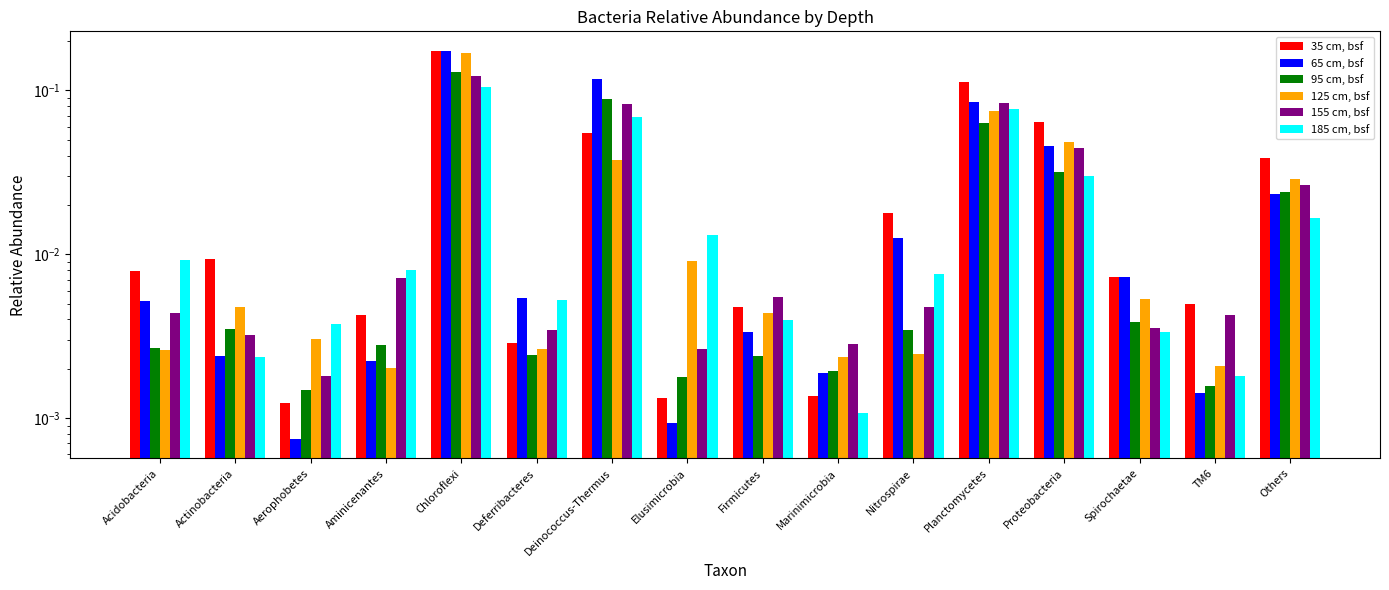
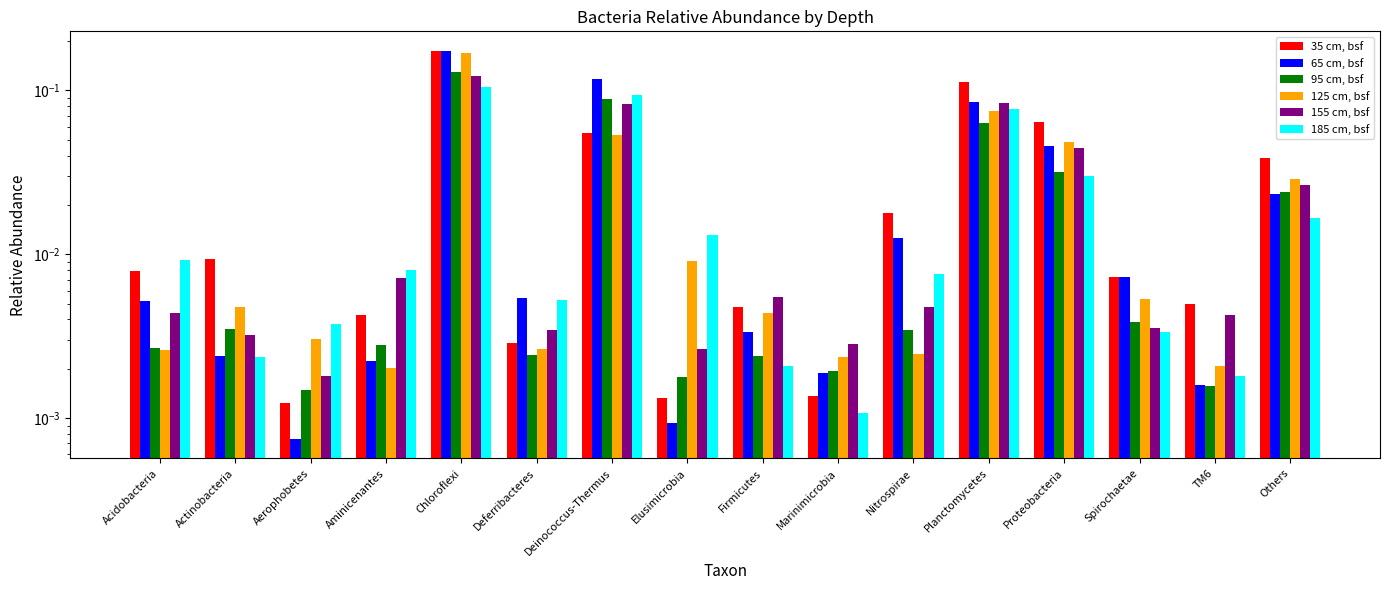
  {
    "35 cm, bsf": {
      "Acidobacteria": 0.008,
      "Actinobacteria": 0.009,
      "Aerophobetes": 0.0012,
      "Aminicenantes": 0.0043,
      "Chloroflexi": 0.17,
      "Deferribacteres": 0.0029,
      "Deinococcus-Thermus": 0.055,
      "Elusimicrobia": 0.0013,
      "Firmicutes": 0.0048,
      "Marinimicrobia": 0.0014,
      "Nitrospirae": 0.018,
      "Planctomycetes": 0.11,
      "Proteobacteria": 0.064,
      "Spirochaetae": 0.007,
      "TM6": 0.0050,
      "Others": 0.039
    },
    "65 cm, bsf": {
      "Acidobacteria": 0.0052,
      "Actinobacteria": 0.0024,
      "Aerophobetes": 0.0007,
      "Aminicenantes": 0.0022,
      "Chloroflexi": 0.17,
      "Deferribacteres": 0.0054,
      "Deinococcus-Thermus": 0.12,
      "Elusimicrobia": 0.0009,
      "Firmicutes": 0.0033,
      "Marinimicrobia": 0.0019,
      "Nitrospirae": 0.013,
      "Planctomycetes": 0.08,
      "Proteobacteria": 0.045,
      "Spirochaetae": 0.007,
-     "TM6": 0.0014,
+     "TM6": 0.0016,
      "Others": 0.023
    },
    "95 cm, bsf": {
      "Acidobacteria": 0.0027,
      "Actinobacteria": 0.0035,
      "Aerophobetes": 0.0015,
      "Aminicenantes": 0.0028,
      "Chloroflexi": 0.13,
      "Deferribacteres": 0.0024,
      "Deinococcus-Thermus": 0.09,
      "Elusimicrobia": 0.0018,
      "Firmicutes": 0.0024,
      "Marinimicrobia": 0.0019,
      "Nitrospirae": 0.0034,
      "Planctomycetes": 0.063,
      "Proteobacteria": 0.032,
      "Spirochaetae": 0.0039,
      "TM6": 0.0016,
      "Others": 0.024
    },
    "125 cm, bsf": {
      "Acidobacteria": 0.0026,
      "Actinobacteria": 0.0048,
      "Aerophobetes": 0.003,
      "Aminicenantes": 0.002,
      "Chloroflexi": 0.17,
      "Deferribacteres": 0.0027,
-     "Deinococcus-Thermus": 0.038,
+     "Deinococcus-Thermus": 0.053,
      "Elusimicrobia": 0.009,
      "Firmicutes": 0.0044,
      "Marinimicrobia": 0.0024,
      "Nitrospirae": 0.0025,
      "Planctomycetes": 0.08,
      "Proteobacteria": 0.048,
      "Spirochaetae": 0.0053,
      "TM6": 0.0021,
      "Others": 0.029
    },
    "155 cm, bsf": {
      "Acidobacteria": 0.0044,
      "Actinobacteria": 0.0032,
      "Aerophobetes": 0.0018,
      "Aminicenantes": 0.007,
      "Chloroflexi": 0.12,
      "Deferribacteres": 0.0035,
      "Deinococcus-Thermus": 0.08,
      "Elusimicrobia": 0.0026,
      "Firmicutes": 0.0055,
      "Marinimicrobia": 0.0028,
      "Nitrospirae": 0.0048,
      "Planctomycetes": 0.08,
      "Proteobacteria": 0.044,
      "Spirochaetae": 0.0035,
      "TM6": 0.0042,
      "Others": 0.026
    },
    "185 cm, bsf": {
      "Acidobacteria": 0.009,
      "Actinobacteria": 0.0024,
      "Aerophobetes": 0.0037,
      "Aminicenantes": 0.008,
      "Chloroflexi": 0.10,
      "Deferribacteres": 0.0053,
-     "Deinococcus-Thermus": 0.069,
+     "Deinococcus-Thermus": 0.09,
      "Elusimicrobia": 0.013,
-     "Firmicutes": 0.0040,
+     "Firmicutes": 0.0021,
      "Marinimicrobia": 0.0011,
      "Nitrospirae": 0.008,
      "Planctomycetes": 0.08,
      "Proteobacteria": 0.030,
      "Spirochaetae": 0.0033,
      "TM6": 0.0018,
      "Others": 0.017
    }
  }
